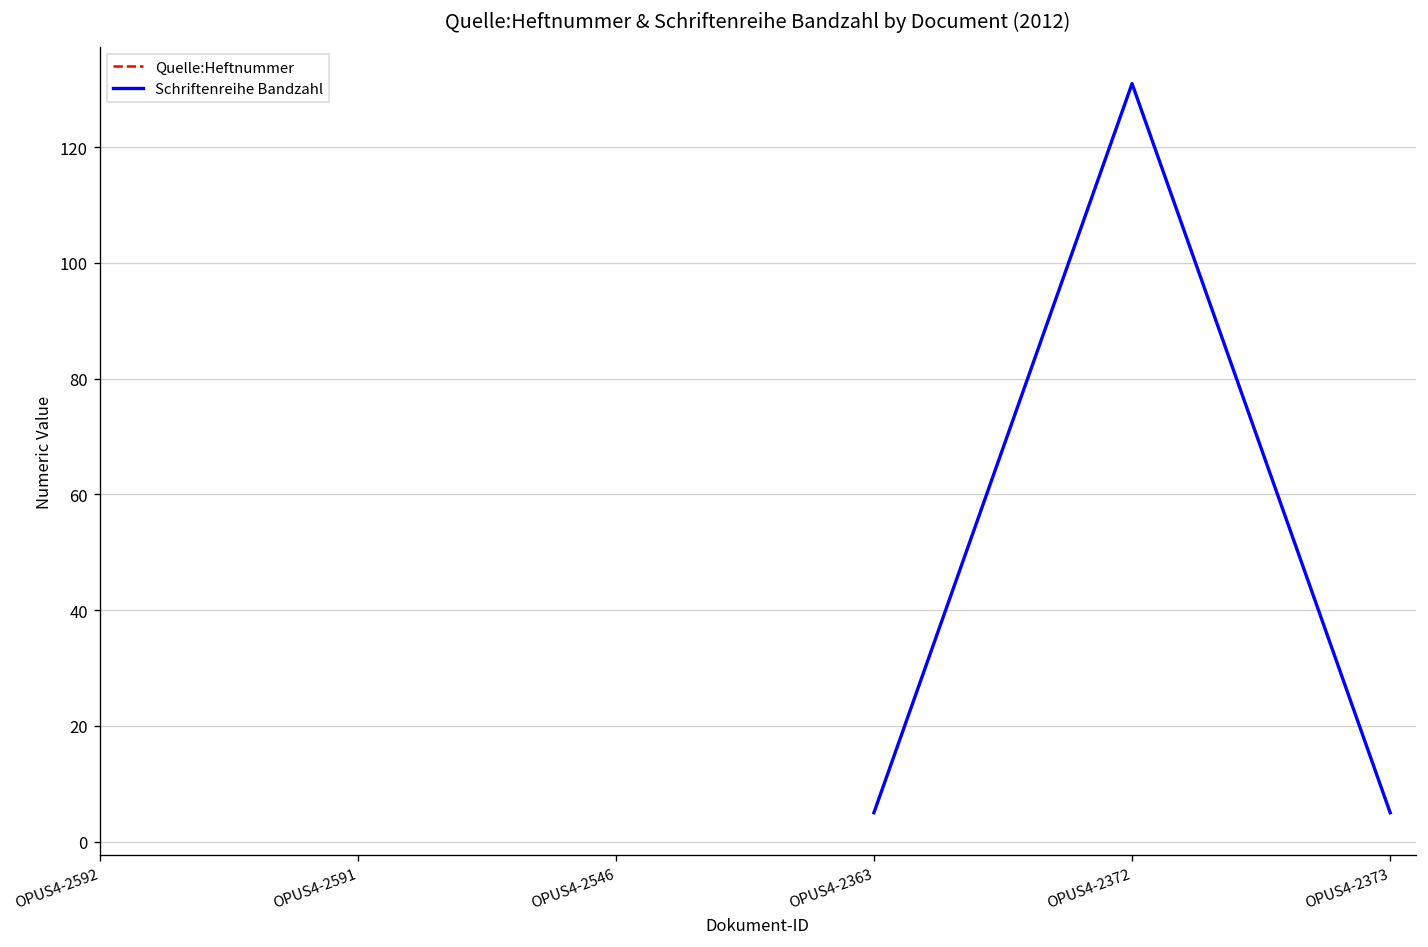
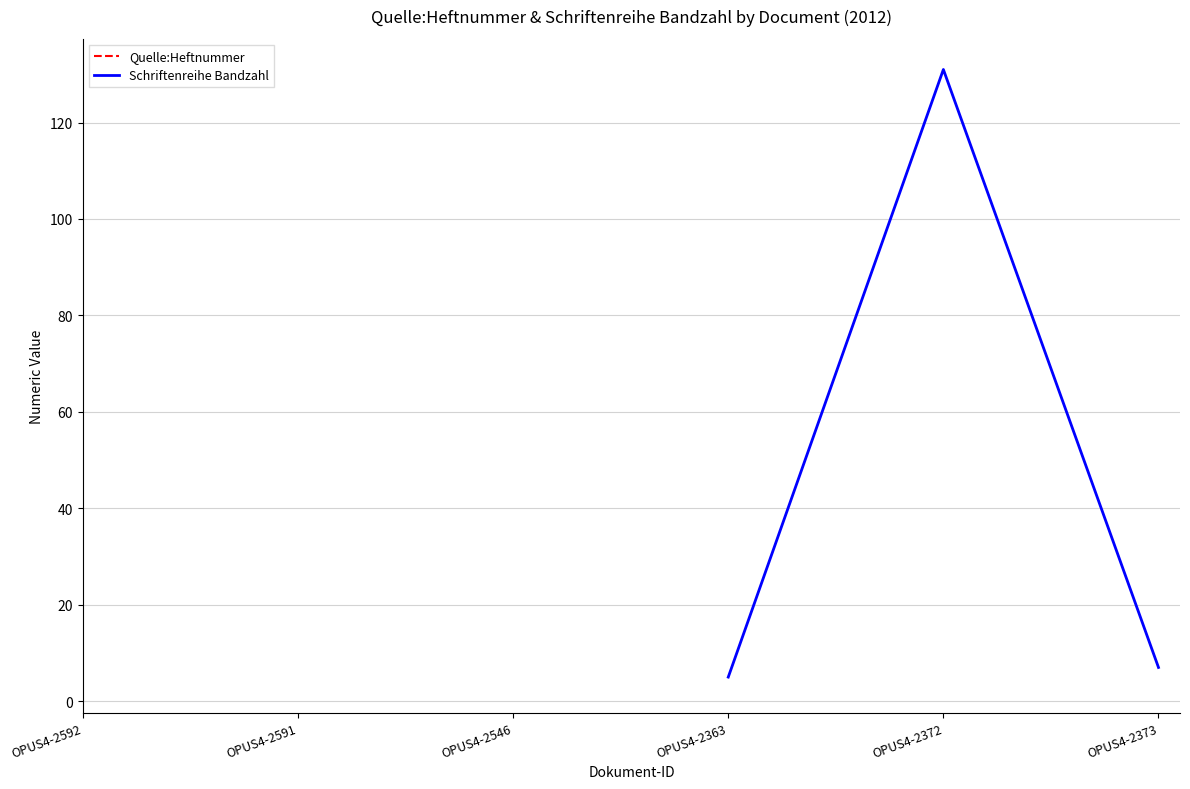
  {
    "Quelle:Heftnummer": {
      "OPUS4-2372": 4
    },
    "Schriftenreihe Bandzahl": {
      "OPUS4-2363": 5,
      "OPUS4-2372": 131,
-     "OPUS4-2373": 5
+     "OPUS4-2373": 7
    }
  }
